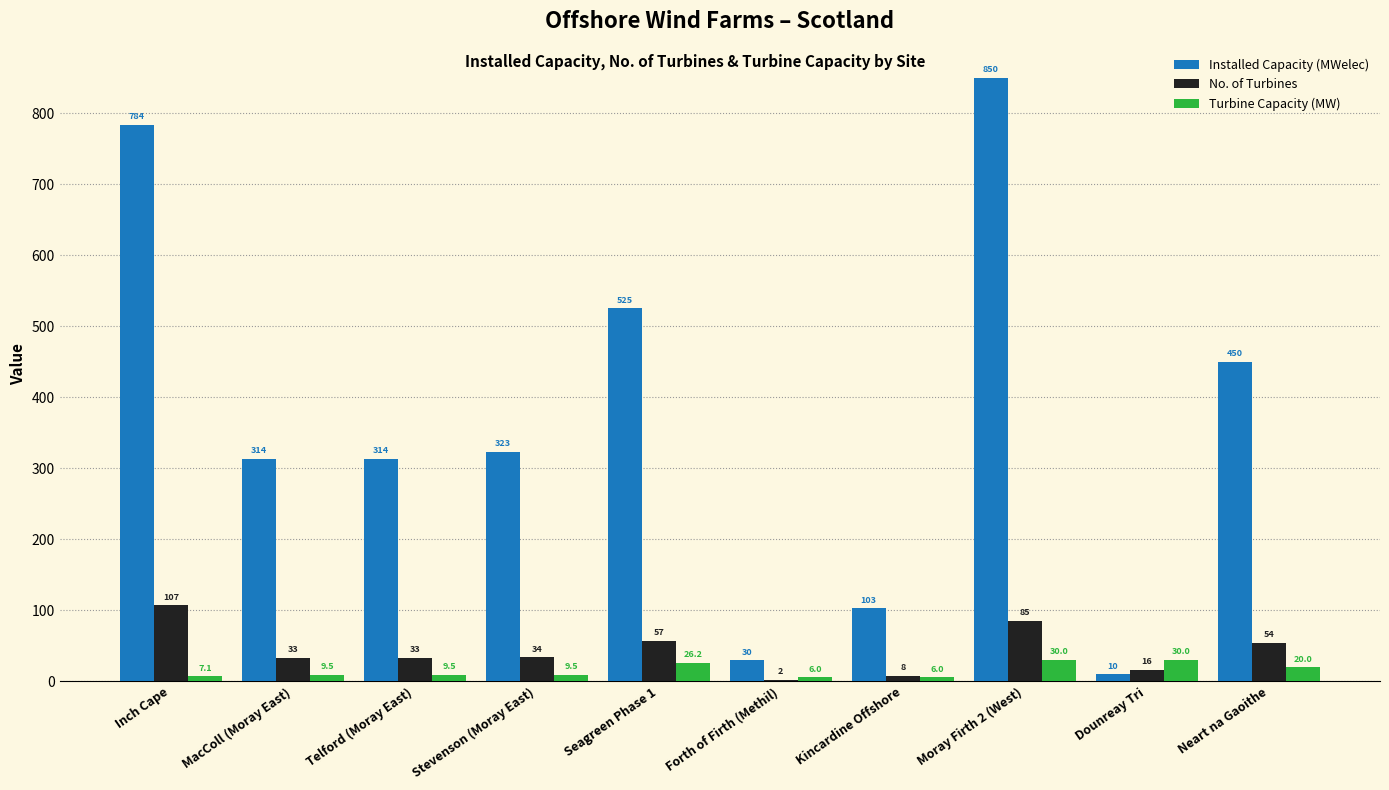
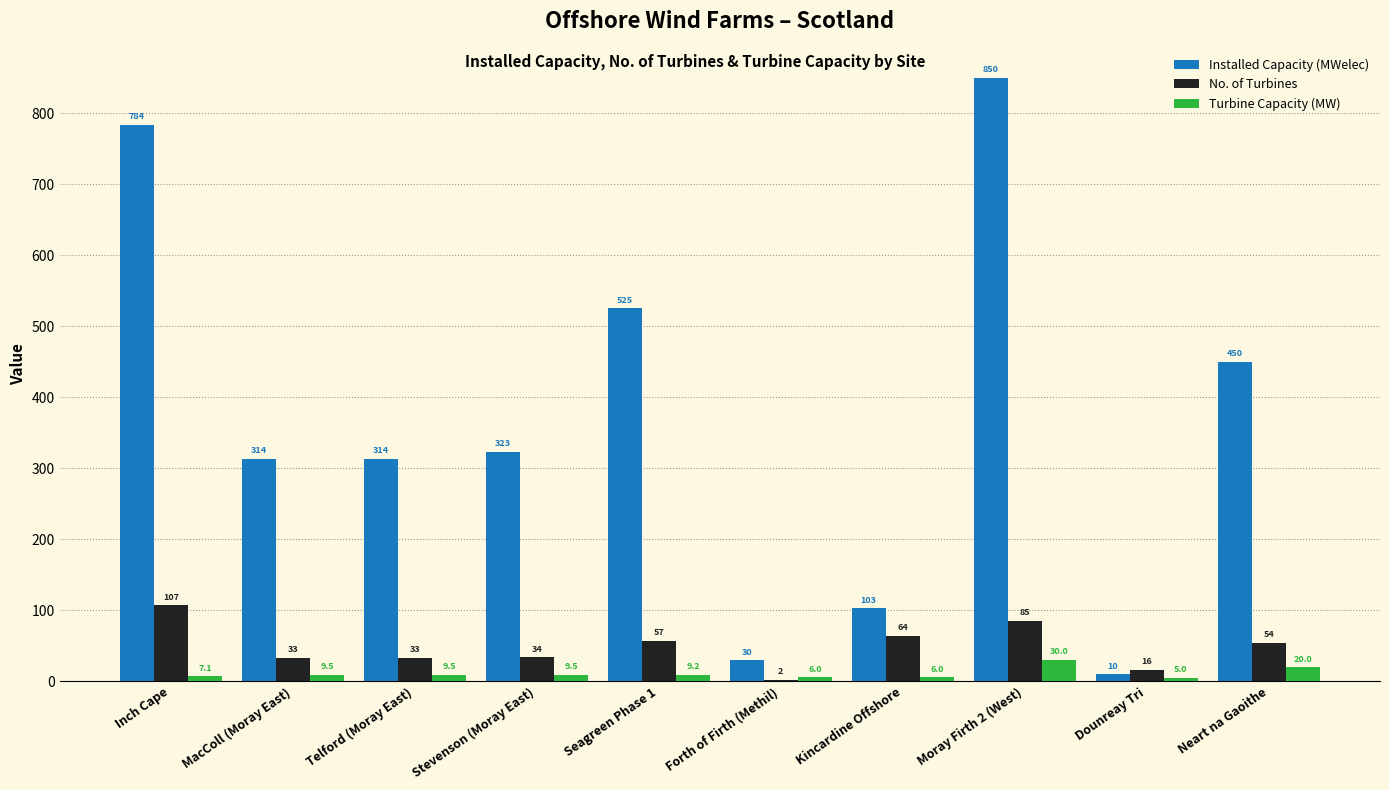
  {
    "Installed Capacity (MWelec)": {
      "Inch Cape": 784,
      "MacColl (Moray East)": 314,
      "Telford (Moray East)": 314,
      "Stevenson (Moray East)": 323,
      "Seagreen Phase 1": 525,
      "Forth of Firth (Methil)": 30,
      "Kincardine Offshore": 103,
      "Moray Firth 2 (West)": 850,
      "Dounreay Tri": 10,
      "Neart na Gaoithe": 450
    },
    "No. of Turbines": {
      "Inch Cape": 107,
      "MacColl (Moray East)": 33,
      "Telford (Moray East)": 33,
      "Stevenson (Moray East)": 34,
      "Seagreen Phase 1": 57,
      "Forth of Firth (Methil)": 2,
-     "Kincardine Offshore": 8,
+     "Kincardine Offshore": 64,
      "Moray Firth 2 (West)": 85,
      "Dounreay Tri": 16,
      "Neart na Gaoithe": 54
    },
    "Turbine Capacity (MW)": {
      "Inch Cape": 7.1,
      "MacColl (Moray East)": 9.5,
      "Telford (Moray East)": 9.5,
      "Stevenson (Moray East)": 9.5,
-     "Seagreen Phase 1": 26.2,
+     "Seagreen Phase 1": 9.2,
      "Forth of Firth (Methil)": 6.0,
      "Kincardine Offshore": 6.0,
      "Moray Firth 2 (West)": 30.0,
-     "Dounreay Tri": 30.0,
+     "Dounreay Tri": 5.0,
      "Neart na Gaoithe": 20.0
    }
  }
